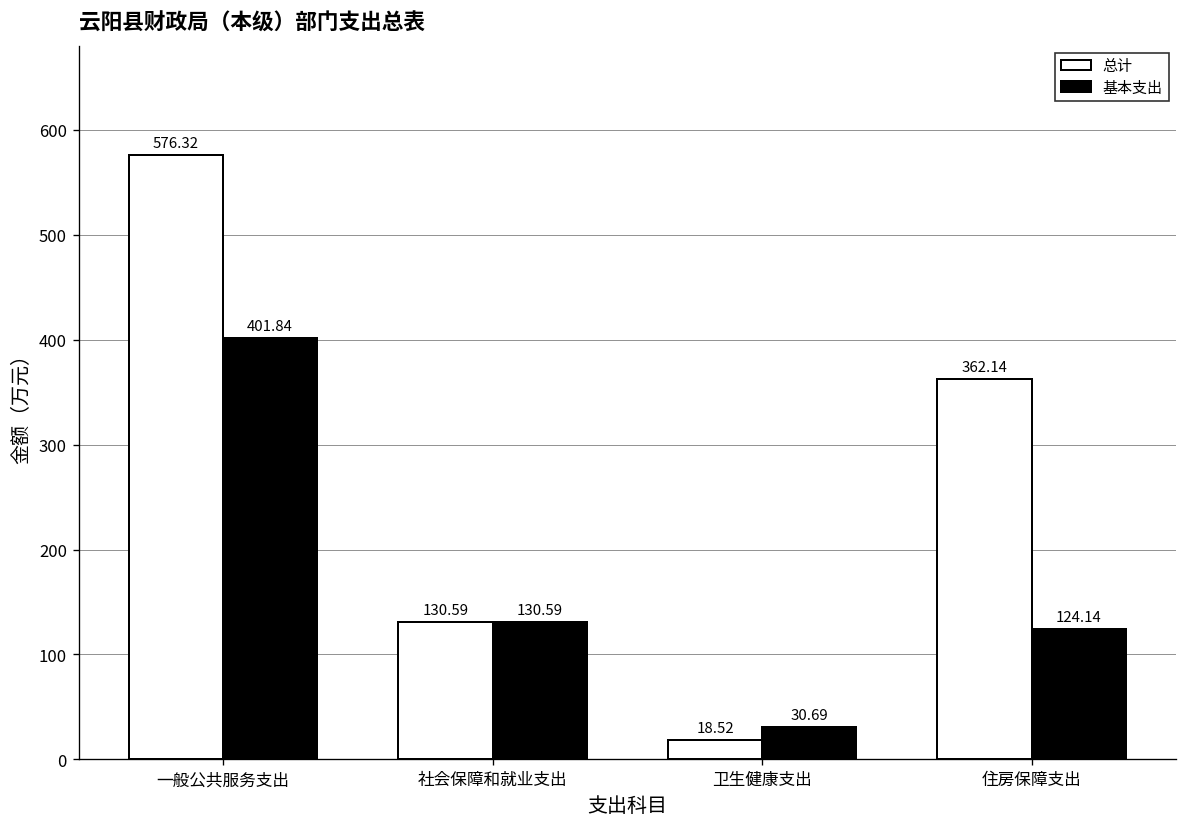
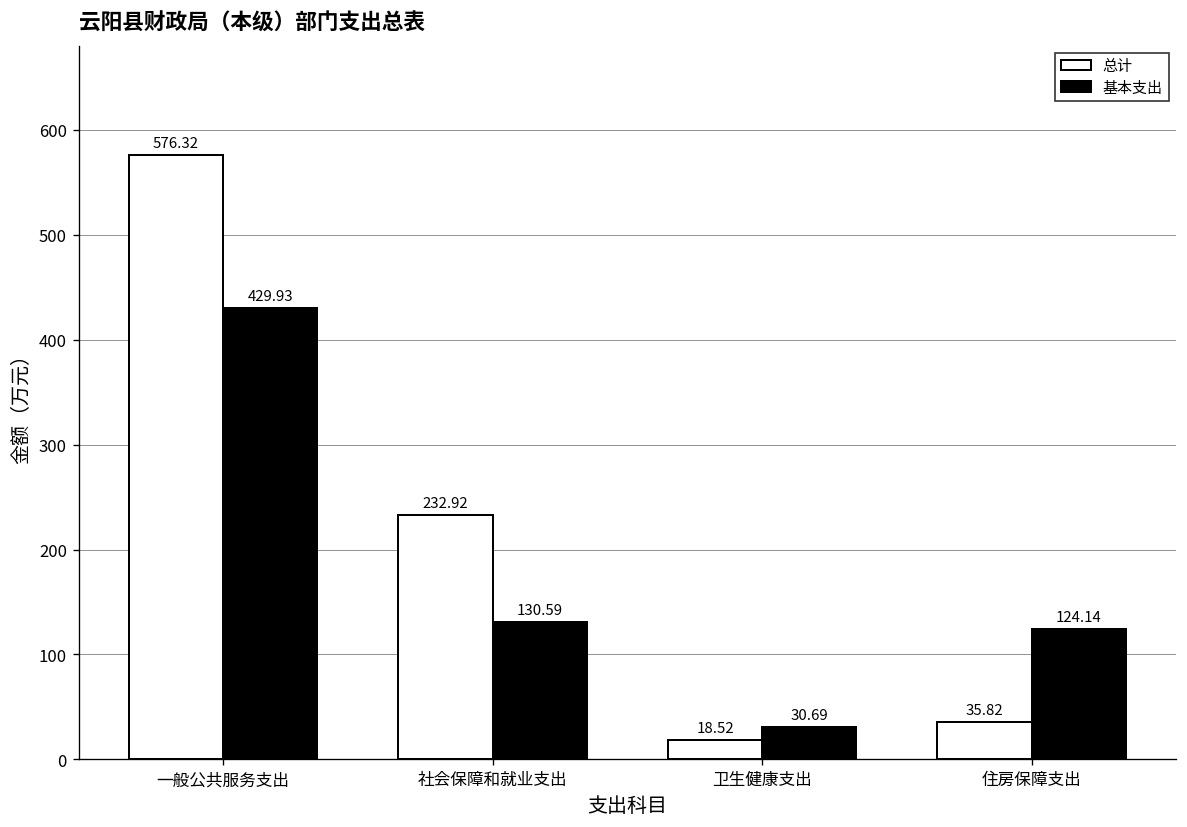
  {
    "总计": {
      "一般公共服务支出": 576.32,
-     "社会保障和就业支出": 130.59,
+     "社会保障和就业支出": 232.92,
      "卫生健康支出": 18.52,
-     "住房保障支出": 362.14
+     "住房保障支出": 35.82
    },
    "基本支出": {
-     "一般公共服务支出": 401.84,
+     "一般公共服务支出": 429.93,
      "社会保障和就业支出": 130.59,
      "卫生健康支出": 30.69,
      "住房保障支出": 124.14
    }
  }
